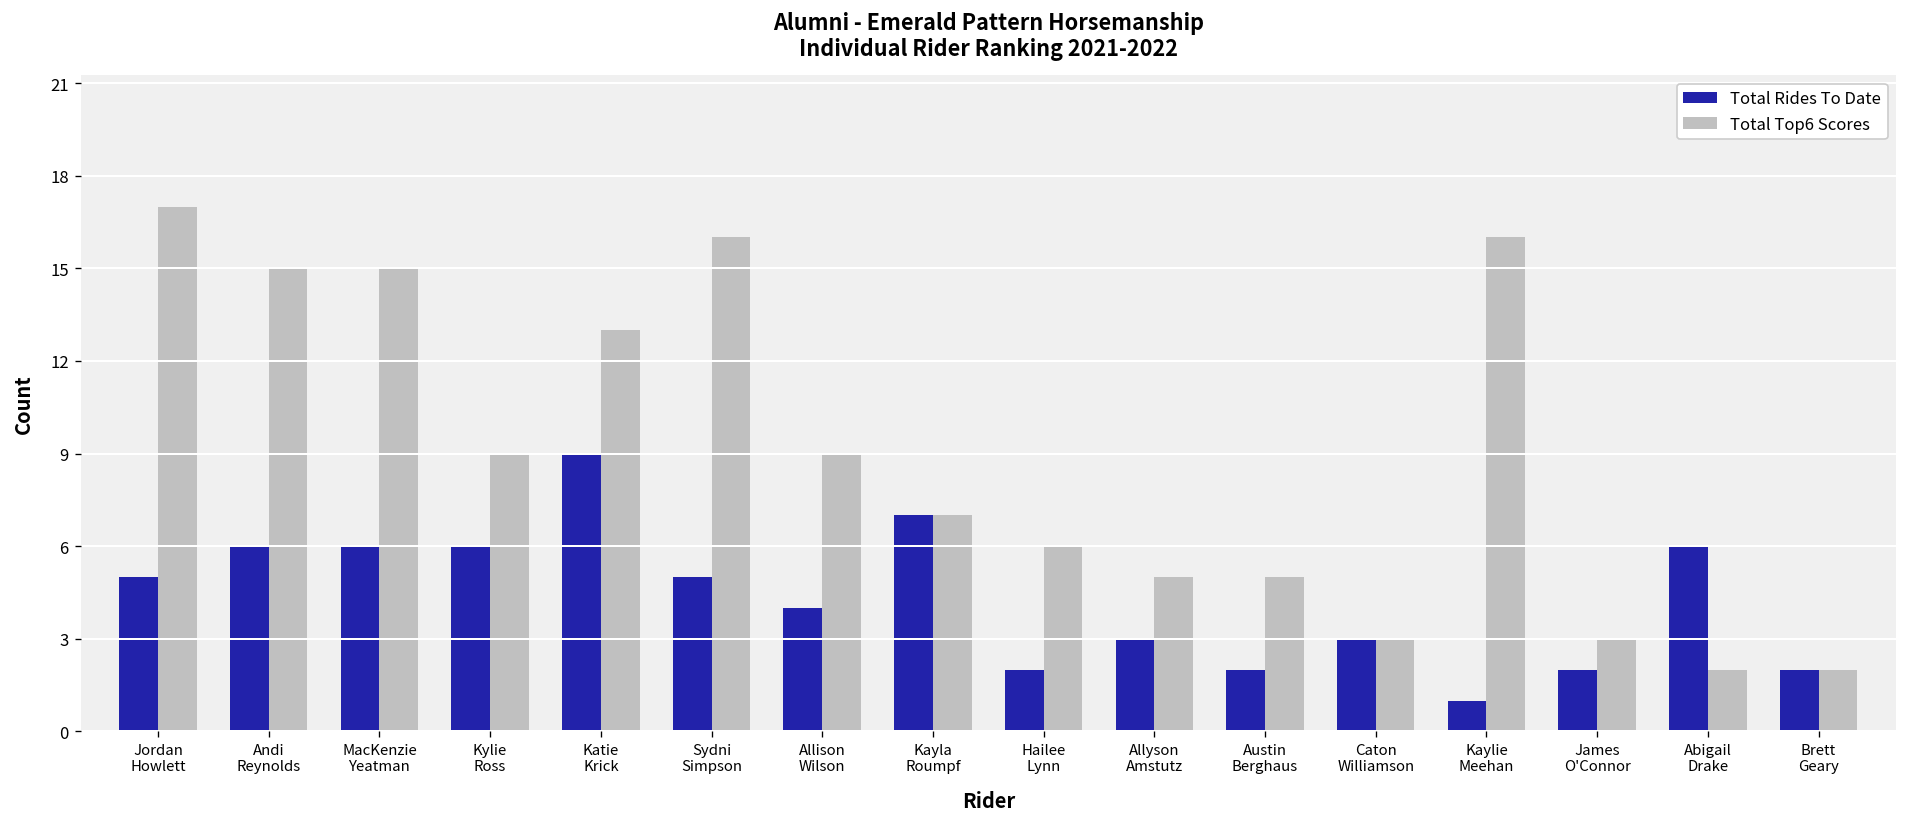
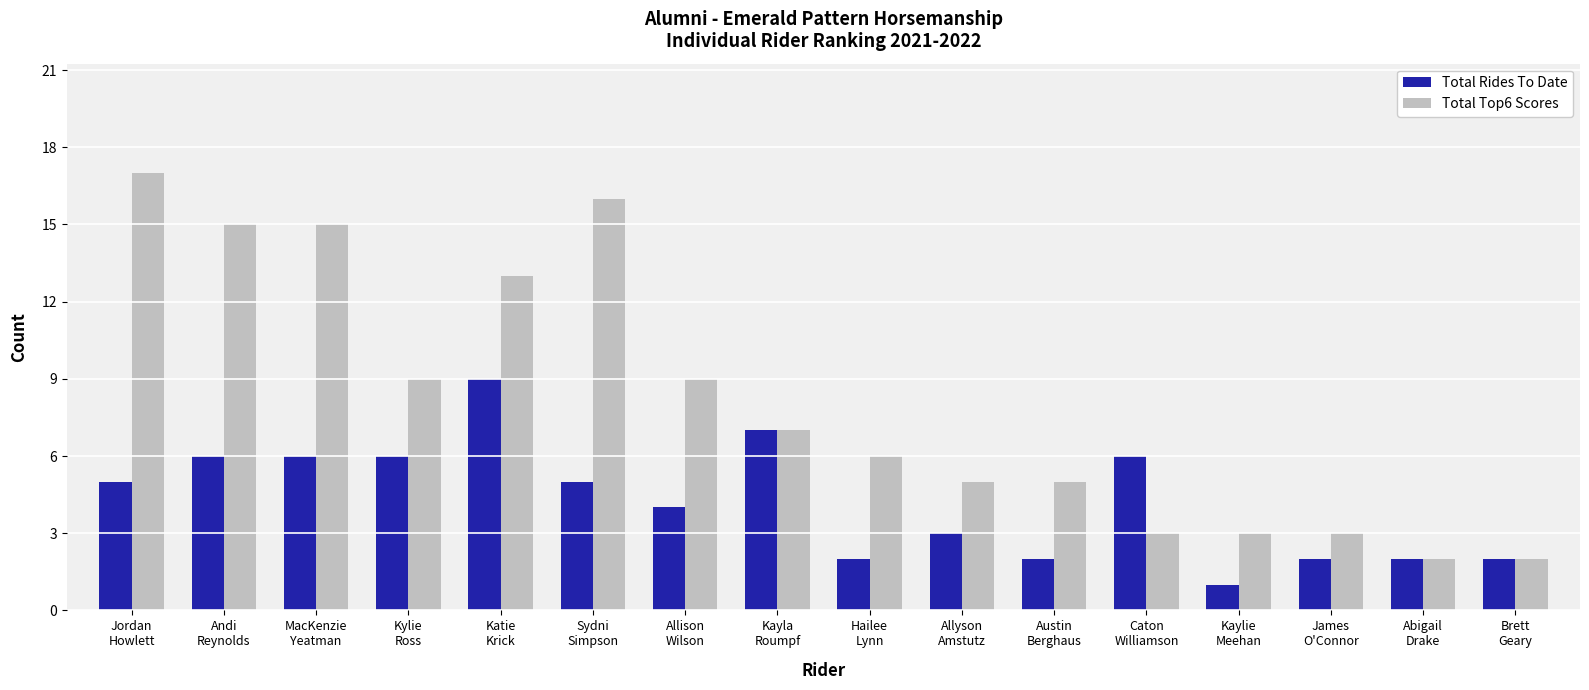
  {
    "Total Rides To Date": {
      "Jordan Howlett": 5,
      "Andi Reynolds": 6,
      "MacKenzie Yeatman": 6,
      "Kylie Ross": 6,
      "Katie Krick": 9,
      "Sydni Simpson": 5,
      "Allison Wilson": 4,
      "Kayla Roumpf": 7,
      "Hailee Lynn": 2,
      "Allyson Amstutz": 3,
      "Austin Berghaus": 2,
-     "Caton Williamson": 3,
+     "Caton Williamson": 6,
      "Kaylie Meehan": 1,
      "James O'Connor": 2,
-     "Abigail Drake": 6,
+     "Abigail Drake": 2,
      "Brett Geary": 2
    },
    "Total Top6 Scores": {
      "Jordan Howlett": 17,
      "Andi Reynolds": 15,
      "MacKenzie Yeatman": 15,
      "Kylie Ross": 9,
      "Katie Krick": 13,
      "Sydni Simpson": 16,
      "Allison Wilson": 9,
      "Kayla Roumpf": 7,
      "Hailee Lynn": 6,
      "Allyson Amstutz": 5,
      "Austin Berghaus": 5,
      "Caton Williamson": 3,
-     "Kaylie Meehan": 16,
+     "Kaylie Meehan": 3,
      "James O'Connor": 3,
      "Abigail Drake": 2,
      "Brett Geary": 2
    }
  }
